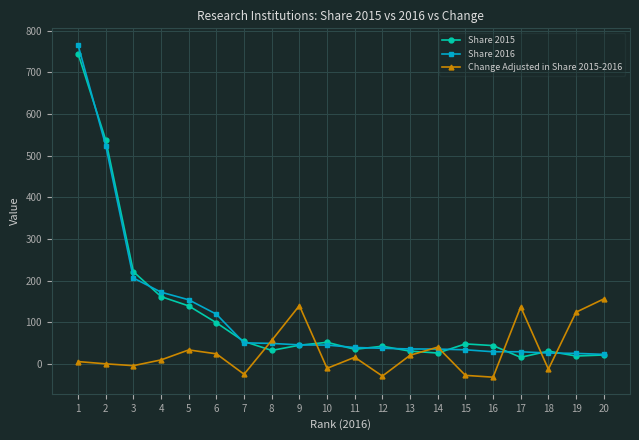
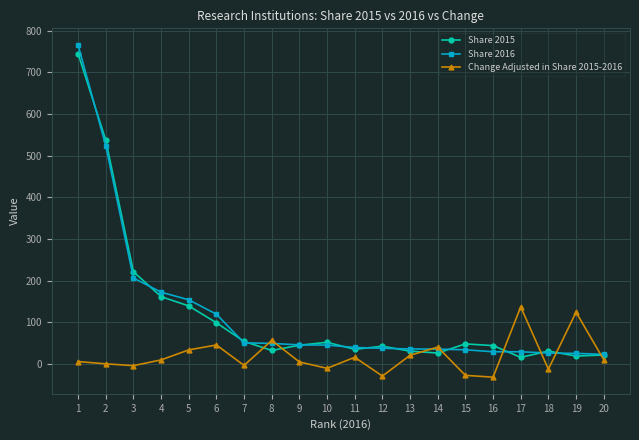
  {
    "Change Adjusted in Share 2015-2016": {
      "1": 10,
      "2": 0,
      "3": 0,
      "4": 10,
      "5": 30,
-     "6": 20,
-     "7": -30,
+     "6": 50,
+     "7": 0,
      "8": 60,
-     "9": 140,
+     "9": 0,
      "10": -10,
      "11": 20,
      "12": -30,
      "13": 20,
      "15": -30,
      "16": -30,
      "17": 140,
      "18": -10,
      "19": 120,
-     "20": 160
+     "20": 10
    }
  }
